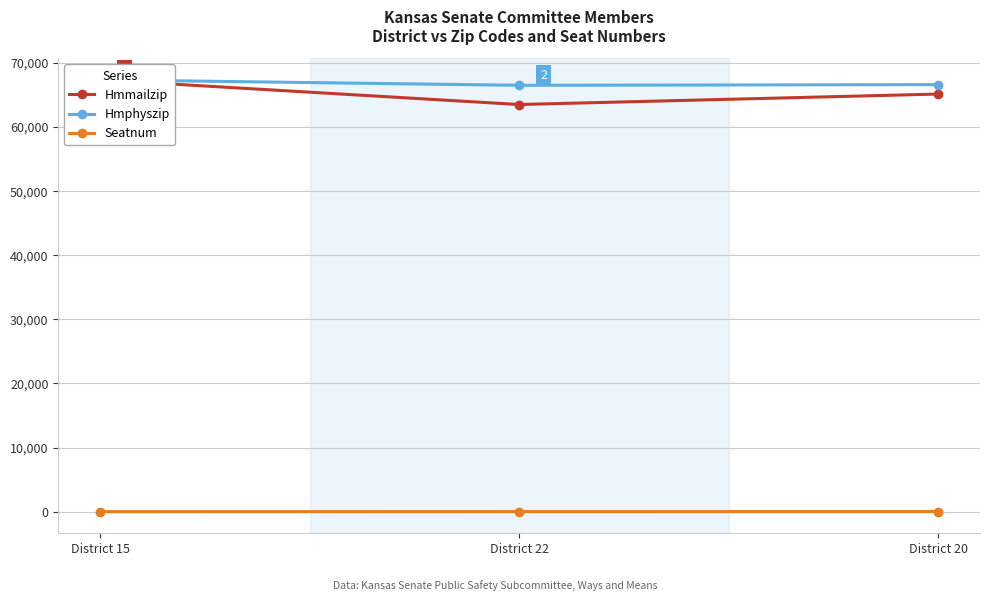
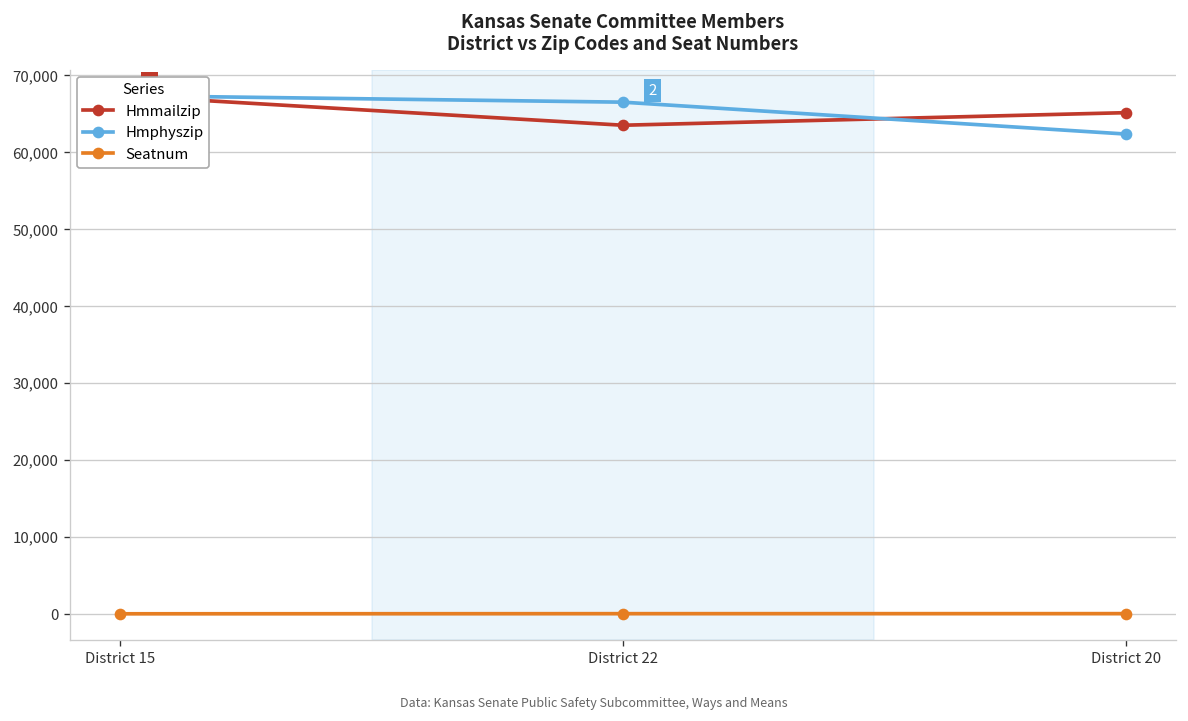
  {
    "Hmmailzip": {
      "District 22": "64,000",
      "District 20": "65,000"
    },
    "Hmphyszip": {
-     "District 20": "67,000"
+     "District 20": "62,000"
    },
    "Seatnum": {
      "District 15": "0",
      "District 22": "0",
      "District 20": "0"
    }
  }
